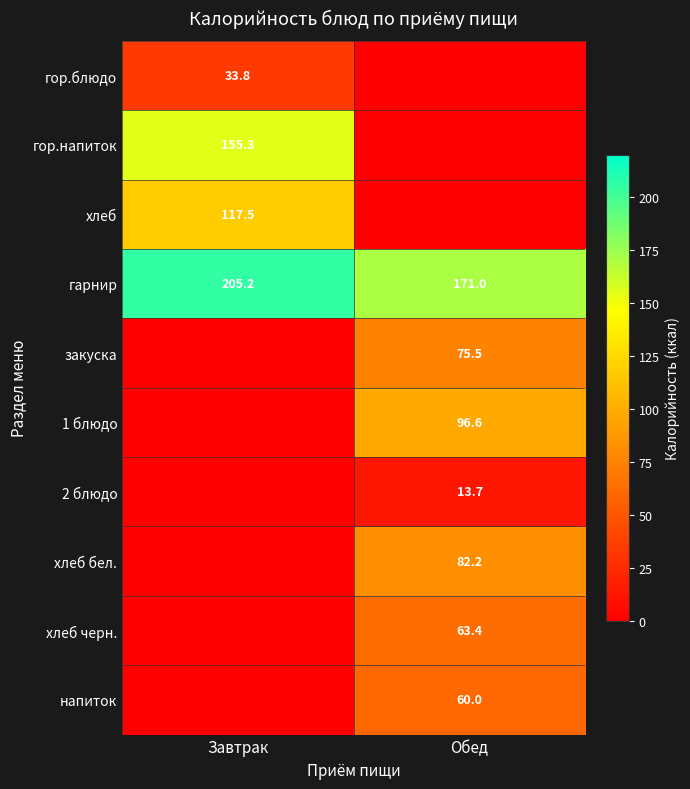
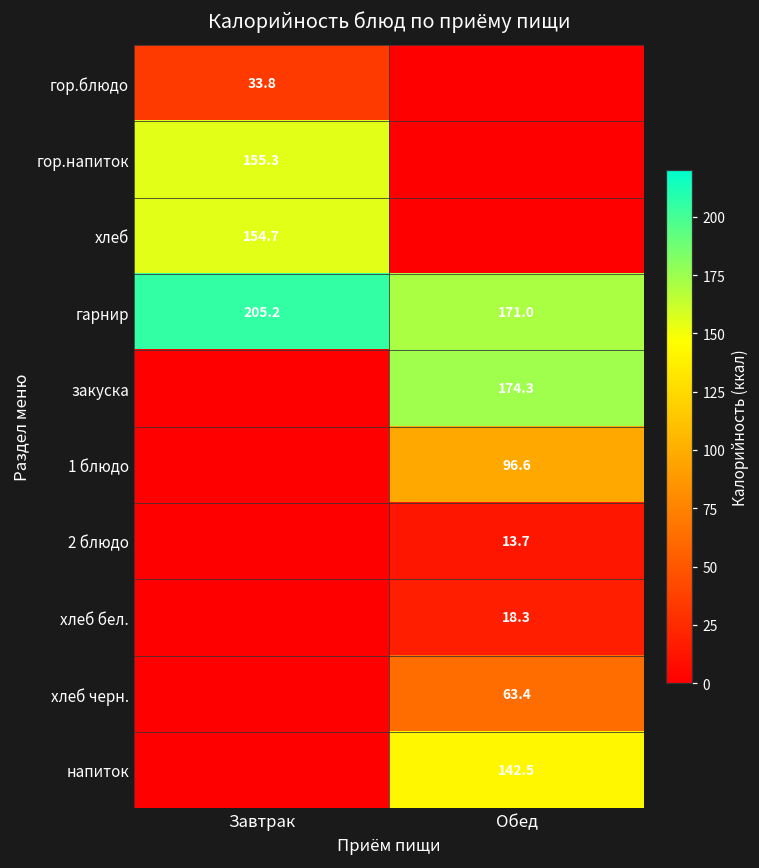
  {
    "гор.блюдо": {
      "Завтрак": 33.8
    },
    "гор.напиток": {
      "Завтрак": 155.3
    },
    "хлеб": {
-     "Завтрак": 117.5
+     "Завтрак": 154.7
    },
    "гарнир": {
      "Завтрак": 205.2,
      "Обед": 171.0
    },
    "закуска": {
-     "Обед": 75.5
+     "Обед": 174.3
    },
    "1 блюдо": {
      "Обед": 96.6
    },
    "2 блюдо": {
      "Обед": 13.7
    },
    "хлеб бел.": {
-     "Обед": 82.2
+     "Обед": 18.3
    },
    "хлеб черн.": {
      "Обед": 63.4
    },
    "напиток": {
-     "Обед": 60.0
+     "Обед": 142.5
    }
  }
